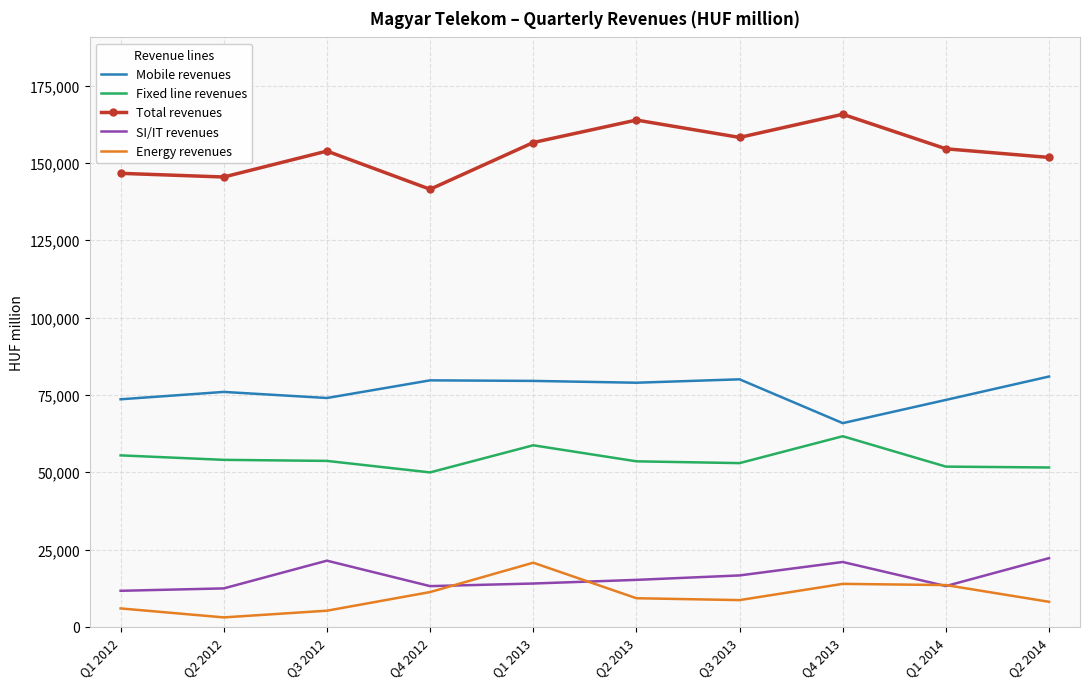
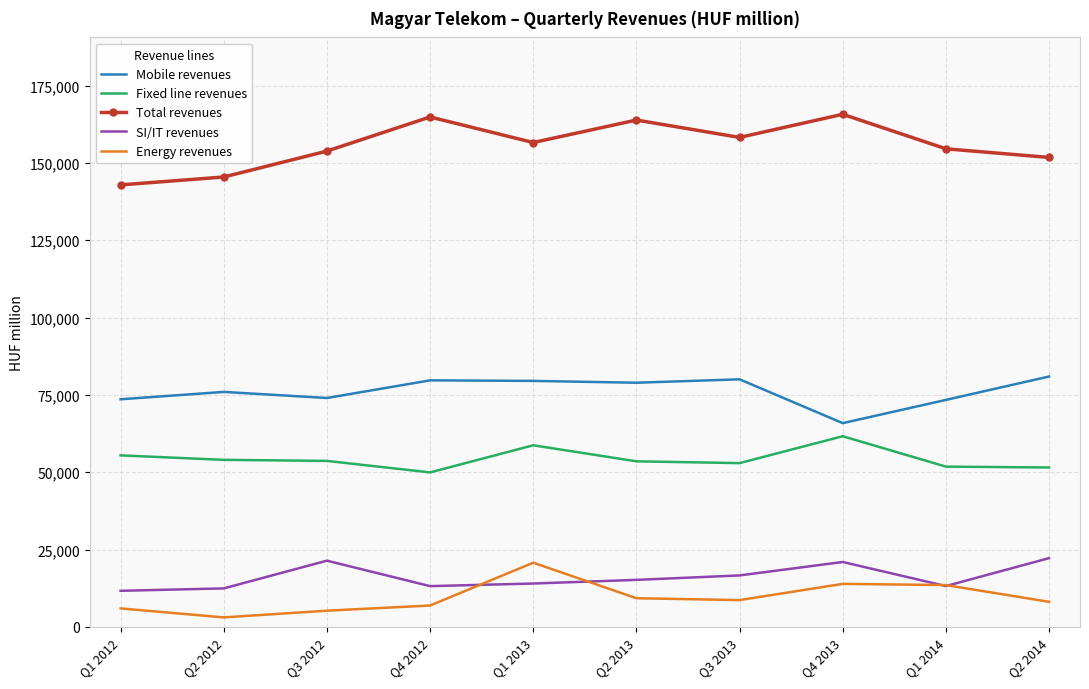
  {
    "Mobile revenues": {
      "Q1 2012": "74,000",
      "Q2 2012": "76,000",
      "Q3 2012": "74,000",
      "Q4 2012": "80,000",
      "Q1 2013": "80,000",
      "Q2 2013": "79,000",
      "Q3 2013": "80,000",
      "Q4 2013": "66,000",
      "Q1 2014": "73,000",
      "Q2 2014": "81,000"
    },
    "Fixed line revenues": {
      "Q1 2012": "55,000",
      "Q2 2012": "54,000",
      "Q3 2012": "54,000",
      "Q4 2012": "50,000",
      "Q1 2013": "59,000",
      "Q2 2013": "54,000",
      "Q3 2013": "53,000",
      "Q4 2013": "62,000",
      "Q1 2014": "52,000",
      "Q2 2014": "52,000"
    },
    "Total revenues": {
-     "Q1 2012": "147,000",
+     "Q1 2012": "143,000",
      "Q2 2012": "145,000",
      "Q3 2012": "154,000",
-     "Q4 2012": "142,000",
+     "Q4 2012": "165,000",
      "Q1 2013": "157,000",
      "Q2 2013": "164,000",
      "Q3 2013": "158,000",
      "Q4 2013": "166,000",
      "Q1 2014": "155,000",
      "Q2 2014": "152,000"
    },
    "SI/IT revenues": {
      "Q1 2012": "12,000",
      "Q2 2012": "12,000",
      "Q3 2012": "21,000",
      "Q4 2012": "13,000",
      "Q1 2013": "14,000",
      "Q2 2013": "15,000",
      "Q3 2013": "17,000",
      "Q4 2013": "21,000",
      "Q2 2014": "22,000"
    },
    "Energy revenues": {
      "Q1 2012": "6,000",
      "Q2 2012": "3,000",
      "Q3 2012": "5,000",
-     "Q4 2012": "11,000",
+     "Q4 2012": "7,000",
      "Q1 2013": "21,000",
      "Q2 2013": "9,000",
      "Q3 2013": "9,000",
      "Q4 2013": "14,000",
      "Q2 2014": "8,000"
    }
  }
